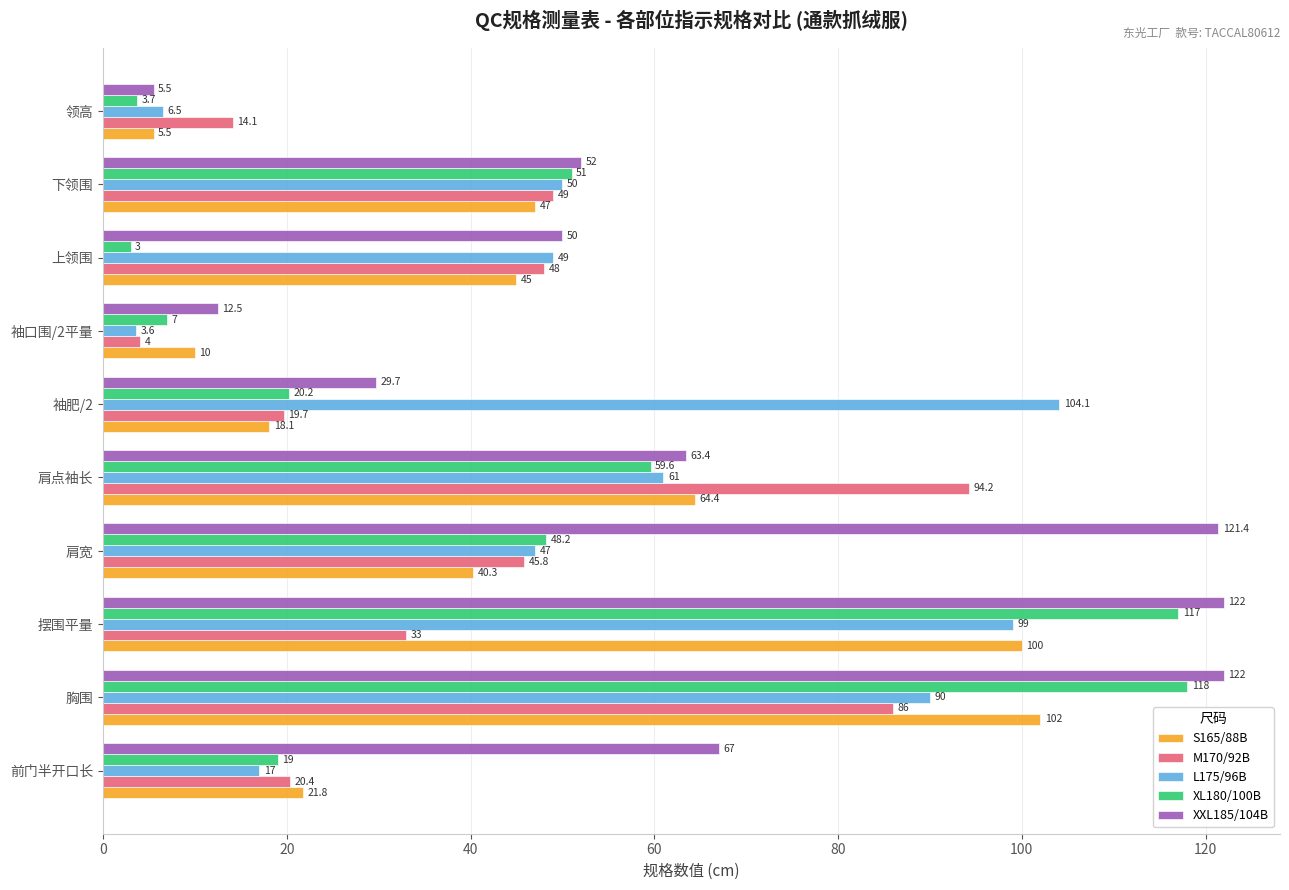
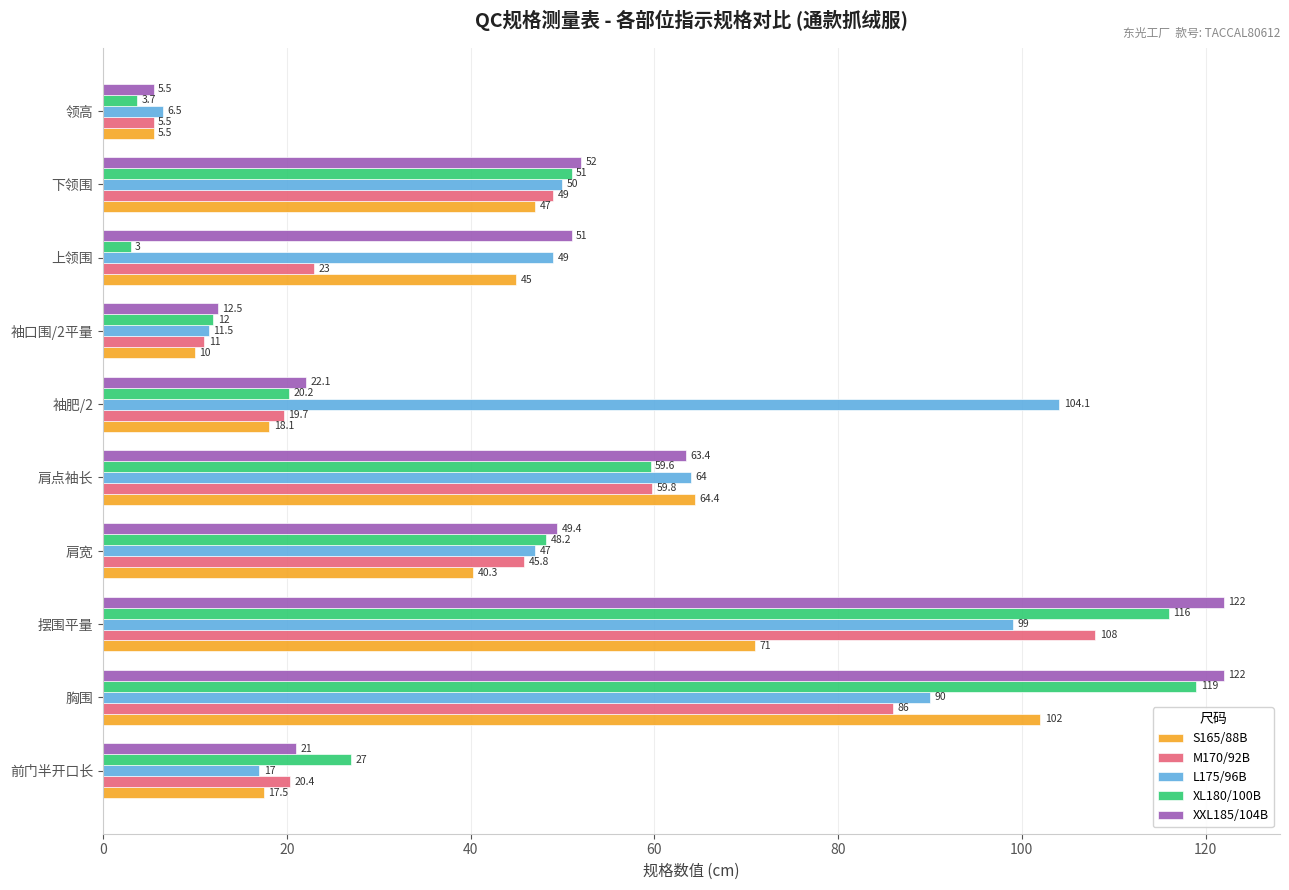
  {
    "S165/88B": {
      "领高": 5.5,
      "下领围": 47,
      "上领围": 45,
      "袖口围/2平量": 10,
      "袖肥/2": 18.1,
      "肩点袖长": 64.4,
      "肩宽": 40.3,
-     "摆围平量": 100,
+     "摆围平量": 71,
      "胸围": 102,
-     "前门半开口长": 21.8
+     "前门半开口长": 17.5
    },
    "M170/92B": {
-     "领高": 14.1,
+     "领高": 5.5,
      "下领围": 49,
-     "上领围": 48,
-     "袖口围/2平量": 4,
+     "上领围": 23,
+     "袖口围/2平量": 11,
      "袖肥/2": 19.7,
-     "肩点袖长": 94.2,
+     "肩点袖长": 59.8,
      "肩宽": 45.8,
-     "摆围平量": 33,
+     "摆围平量": 108,
      "胸围": 86,
      "前门半开口长": 20.4
    },
    "L175/96B": {
      "领高": 6.5,
      "下领围": 50,
      "上领围": 49,
-     "袖口围/2平量": 3.6,
+     "袖口围/2平量": 11.5,
      "袖肥/2": 104.1,
-     "肩点袖长": 61,
+     "肩点袖长": 64,
      "肩宽": 47,
      "摆围平量": 99,
      "胸围": 90,
      "前门半开口长": 17
    },
    "XL180/100B": {
      "领高": 3.7,
      "下领围": 51,
      "上领围": 3,
-     "袖口围/2平量": 7,
+     "袖口围/2平量": 12,
      "袖肥/2": 20.2,
      "肩点袖长": 59.6,
      "肩宽": 48.2,
-     "摆围平量": 117,
-     "胸围": 118,
-     "前门半开口长": 19
+     "摆围平量": 116,
+     "胸围": 119,
+     "前门半开口长": 27
    },
    "XXL185/104B": {
      "领高": 5.5,
      "下领围": 52,
-     "上领围": 50,
+     "上领围": 51,
      "袖口围/2平量": 12.5,
-     "袖肥/2": 29.7,
+     "袖肥/2": 22.1,
      "肩点袖长": 63.4,
-     "肩宽": 121.4,
+     "肩宽": 49.4,
      "摆围平量": 122,
      "胸围": 122,
-     "前门半开口长": 67
+     "前门半开口长": 21
    }
  }
